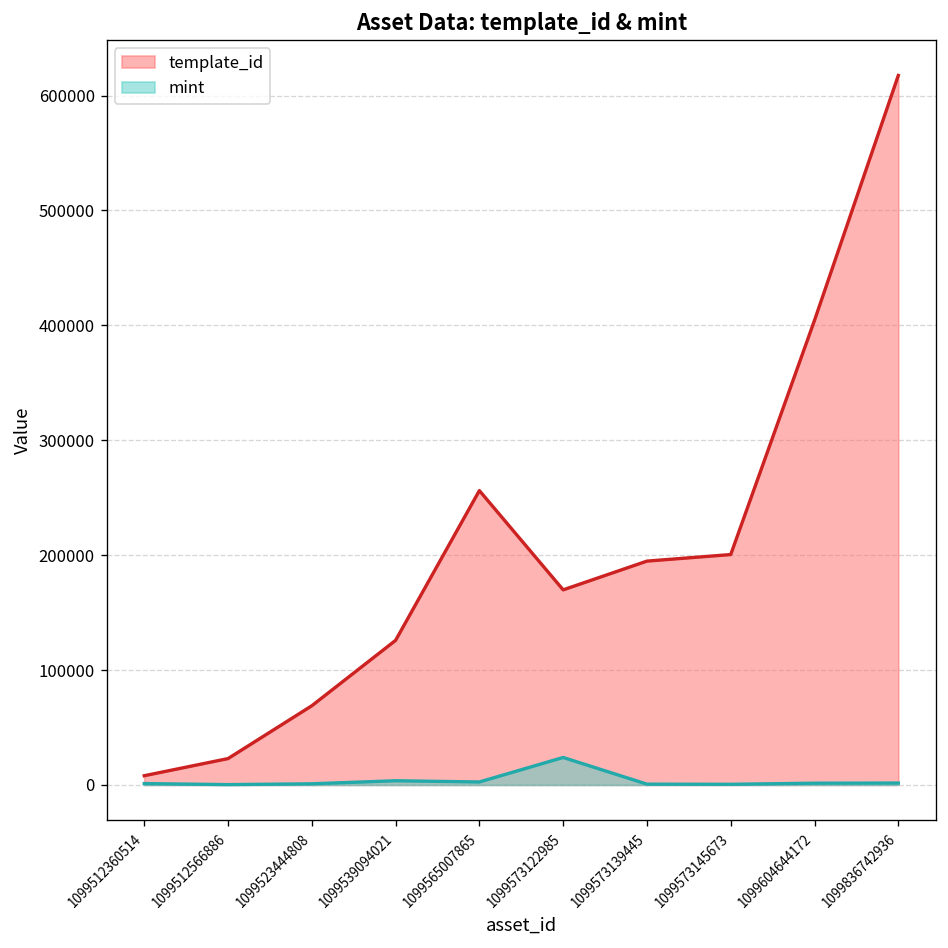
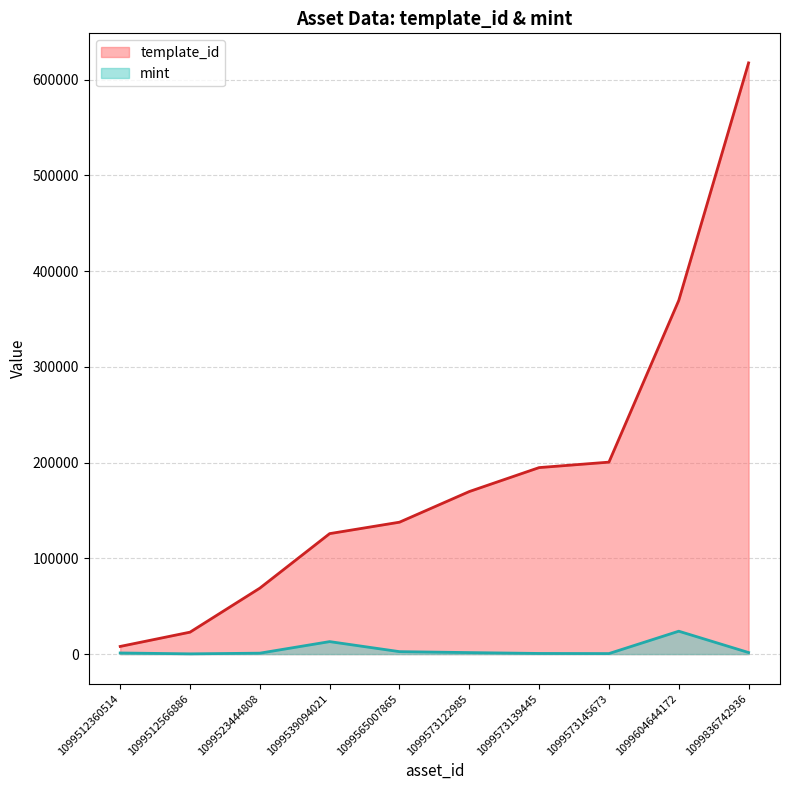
  {
    "template_id": {
      "1099512360514": 10000,
      "1099512566886": 20000,
      "1099523444808": 70000,
      "1099539094021": 130000,
-     "1099565007865": 260000,
+     "1099565007865": 140000,
      "1099573122985": 170000,
      "1099573139445": 190000,
      "1099573145673": 200000,
-     "1099604644172": 400000,
+     "1099604644172": 370000,
      "1099836742936": 620000
    },
    "mint": {
      "1099512360514": 0,
      "1099512566886": 0,
      "1099523444808": 0,
-     "1099539094021": 0,
+     "1099539094021": 10000,
      "1099565007865": 0,
-     "1099573122985": 20000,
+     "1099573122985": 0,
      "1099573139445": 0,
      "1099573145673": 0,
-     "1099604644172": 0,
+     "1099604644172": 20000,
      "1099836742936": 0
    }
  }
